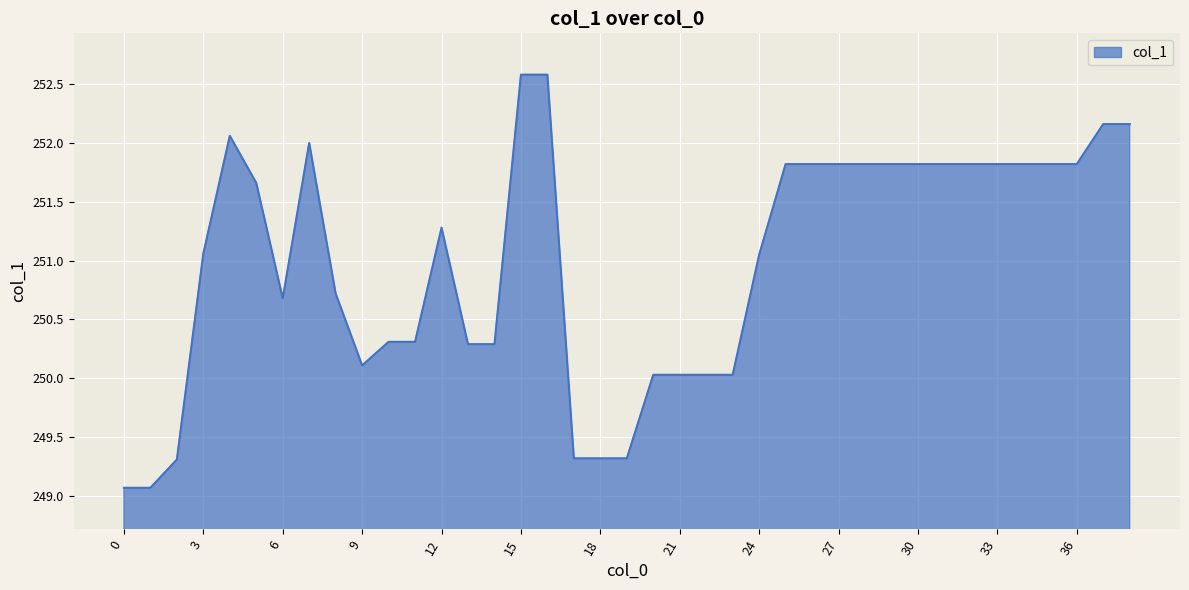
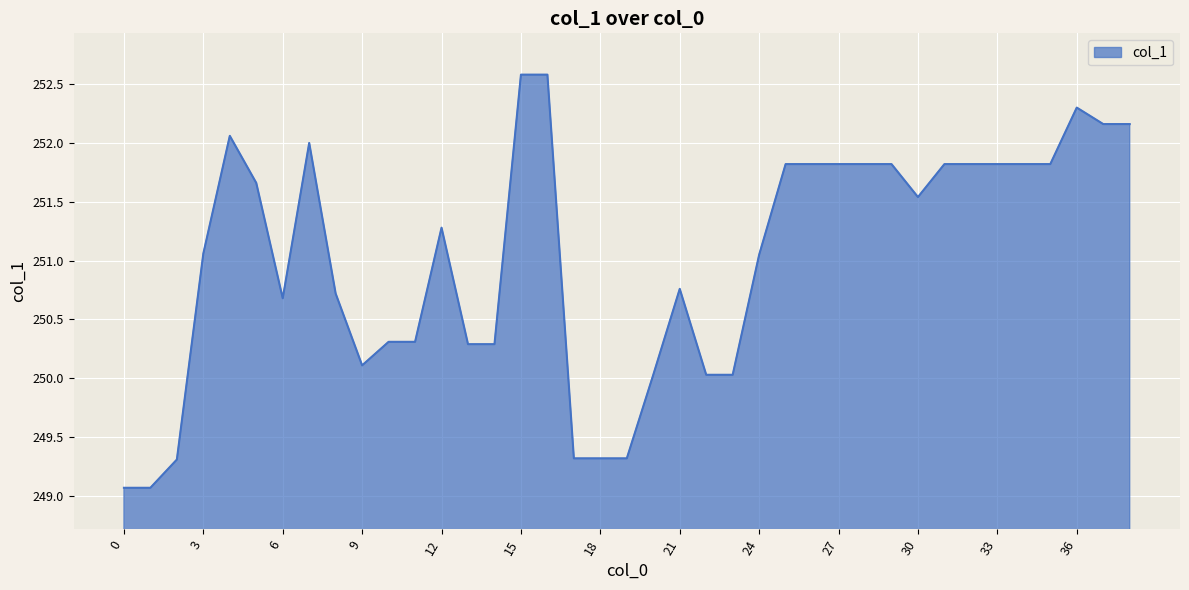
  {
    "0": 249.07,
    "3": 251.06,
    "6": 250.68,
    "9": 250.11,
    "12": 251.28,
    "15": 252.58,
    "18": 249.32,
-   "21": 250.03,
+   "21": 250.76,
    "24": 251.05,
    "27": 251.82,
-   "30": 251.82,
+   "30": 251.54,
    "33": 251.82,
-   "36": 251.82
+   "36": 252.30
  }
